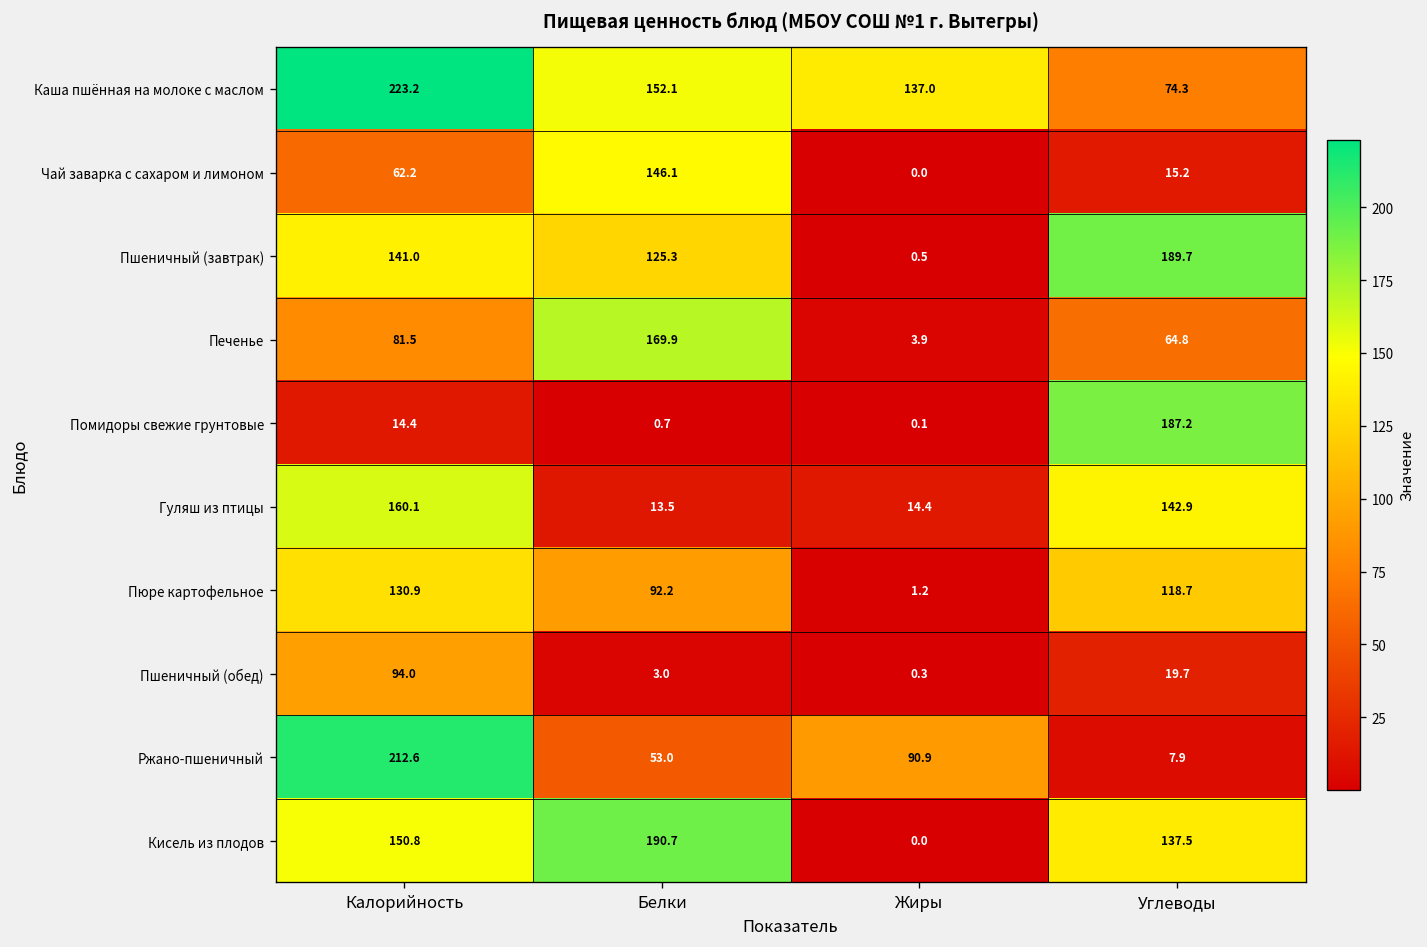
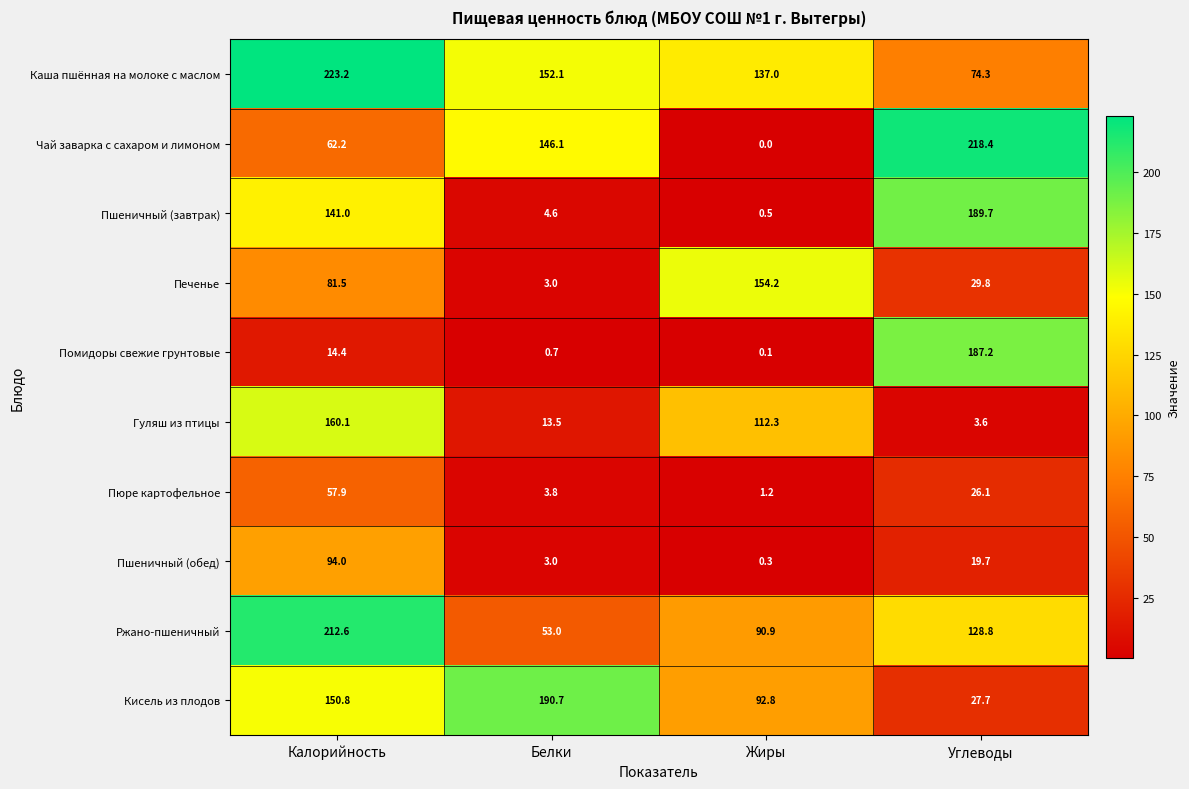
  {
    "Каша пшённая на молоке с маслом": {
      "Калорийность": 223.2,
      "Белки": 152.1,
      "Жиры": 137.0,
      "Углеводы": 74.3
    },
    "Чай заварка с сахаром и лимоном": {
      "Калорийность": 62.2,
      "Белки": 146.1,
      "Жиры": 0.0,
-     "Углеводы": 15.2
+     "Углеводы": 218.4
    },
    "Пшеничный (завтрак)": {
      "Калорийность": 141.0,
-     "Белки": 125.3,
+     "Белки": 4.6,
      "Жиры": 0.5,
      "Углеводы": 189.7
    },
    "Печенье": {
      "Калорийность": 81.5,
-     "Белки": 169.9,
-     "Жиры": 3.9,
-     "Углеводы": 64.8
+     "Белки": 3.0,
+     "Жиры": 154.2,
+     "Углеводы": 29.8
    },
    "Помидоры свежие грунтовые": {
      "Калорийность": 14.4,
      "Белки": 0.7,
      "Жиры": 0.1,
      "Углеводы": 187.2
    },
    "Гуляш из птицы": {
      "Калорийность": 160.1,
      "Белки": 13.5,
-     "Жиры": 14.4,
-     "Углеводы": 142.9
+     "Жиры": 112.3,
+     "Углеводы": 3.6
    },
    "Пюре картофельное": {
-     "Калорийность": 130.9,
-     "Белки": 92.2,
+     "Калорийность": 57.9,
+     "Белки": 3.8,
      "Жиры": 1.2,
-     "Углеводы": 118.7
+     "Углеводы": 26.1
    },
    "Пшеничный (обед)": {
      "Калорийность": 94.0,
      "Белки": 3.0,
      "Жиры": 0.3,
      "Углеводы": 19.7
    },
    "Ржано-пшеничный": {
      "Калорийность": 212.6,
      "Белки": 53.0,
      "Жиры": 90.9,
-     "Углеводы": 7.9
+     "Углеводы": 128.8
    },
    "Кисель из плодов": {
      "Калорийность": 150.8,
      "Белки": 190.7,
-     "Жиры": 0.0,
-     "Углеводы": 137.5
+     "Жиры": 92.8,
+     "Углеводы": 27.7
    }
  }
